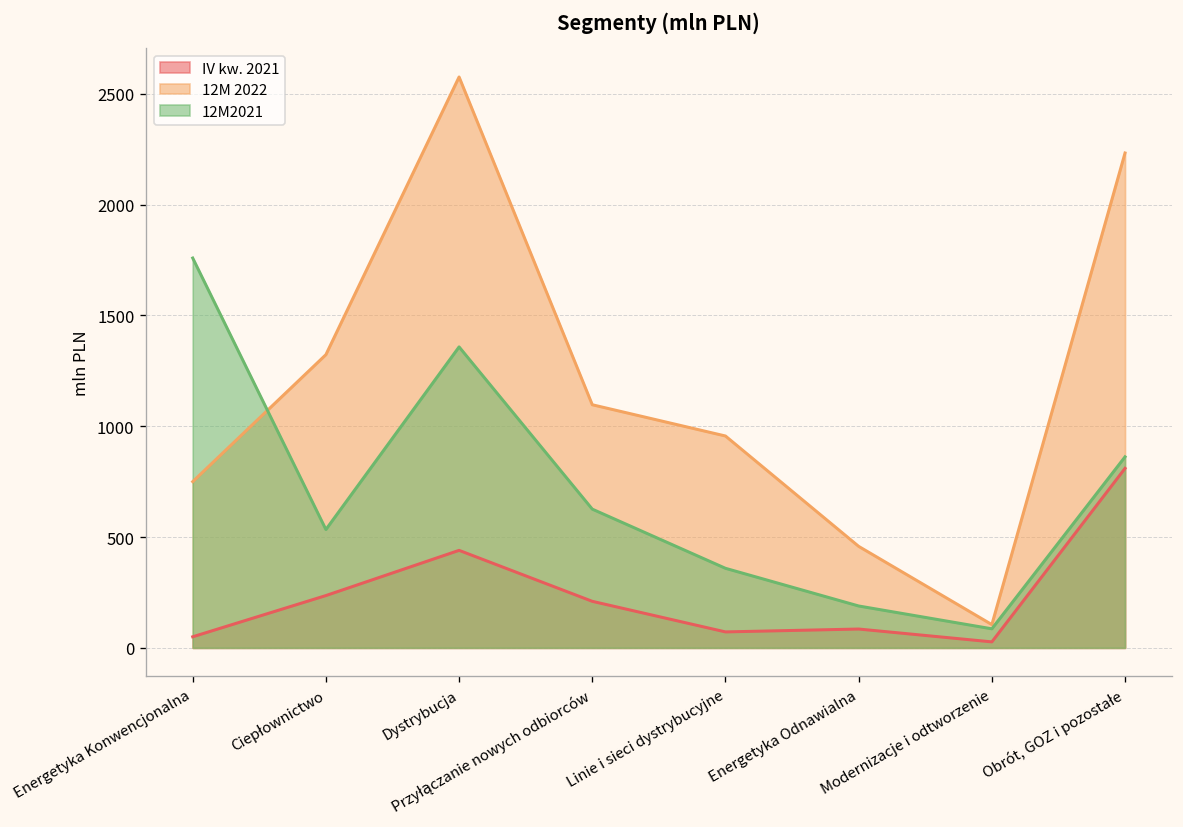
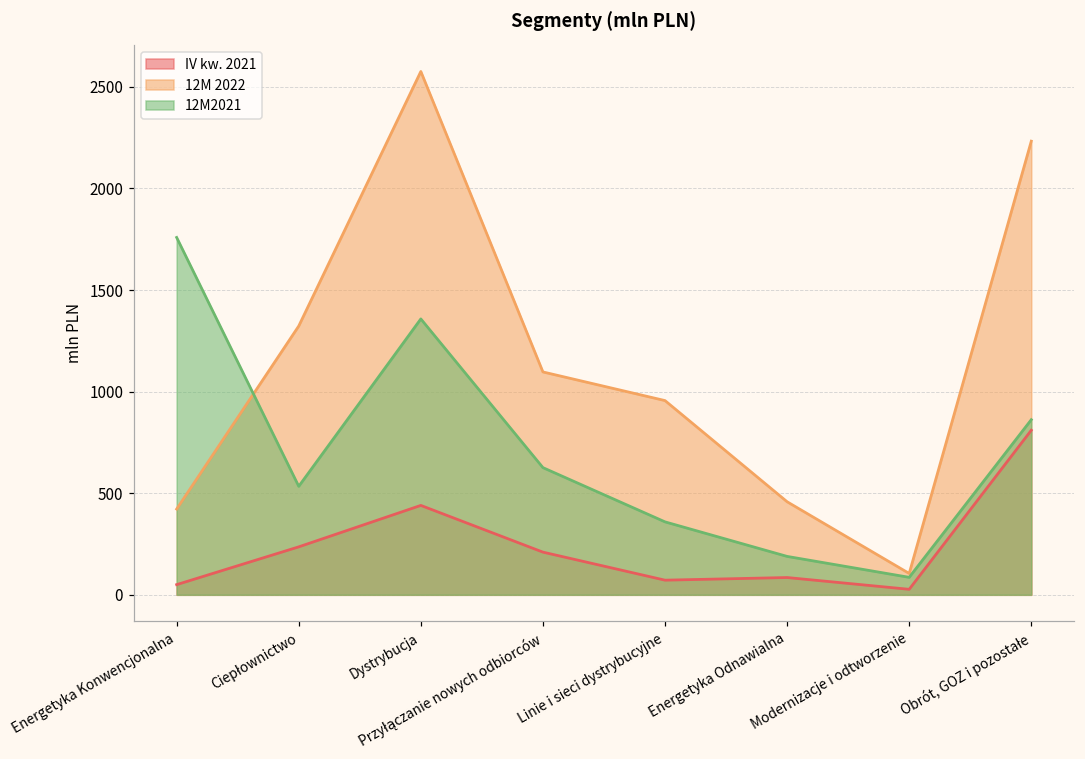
  {
    "IV kw. 2021": {
      "Energetyka Konwencjonalna": 50,
      "Ciepłownictwo": 240,
      "Dystrybucja": 440,
      "Przyłączanie nowych odbiorców": 210,
      "Linie i sieci dystrybucyjne": 70,
      "Energetyka Odnawialna": 90,
      "Modernizacje i odtworzenie": 30,
      "Obrót, GOZ i pozostałe": 810
    },
    "12M 2022": {
-     "Energetyka Konwencjonalna": 750,
+     "Energetyka Konwencjonalna": 420,
      "Ciepłownictwo": 1320,
      "Dystrybucja": 2580,
      "Przyłączanie nowych odbiorców": 1100,
      "Linie i sieci dystrybucyjne": 960,
      "Energetyka Odnawialna": 460,
      "Modernizacje i odtworzenie": 110,
      "Obrót, GOZ i pozostałe": 2230
    },
    "12M2021": {
      "Energetyka Konwencjonalna": 1760,
      "Ciepłownictwo": 530,
      "Dystrybucja": 1360,
      "Przyłączanie nowych odbiorców": 630,
      "Linie i sieci dystrybucyjne": 360,
      "Energetyka Odnawialna": 190,
      "Modernizacje i odtworzenie": 90,
      "Obrót, GOZ i pozostałe": 860
    }
  }
